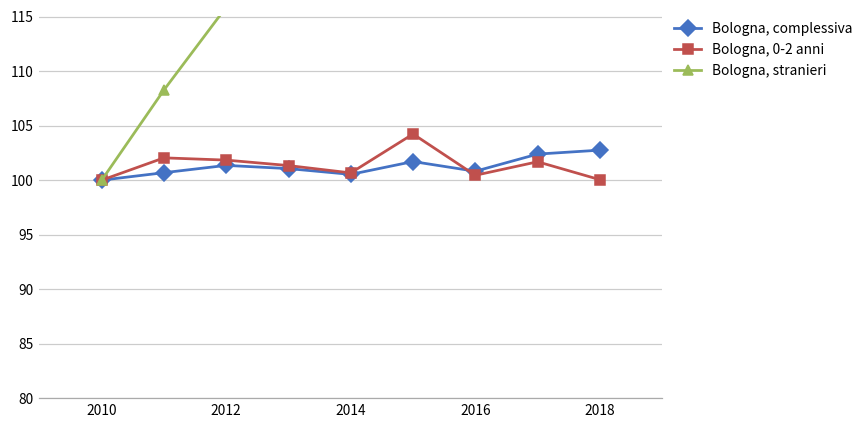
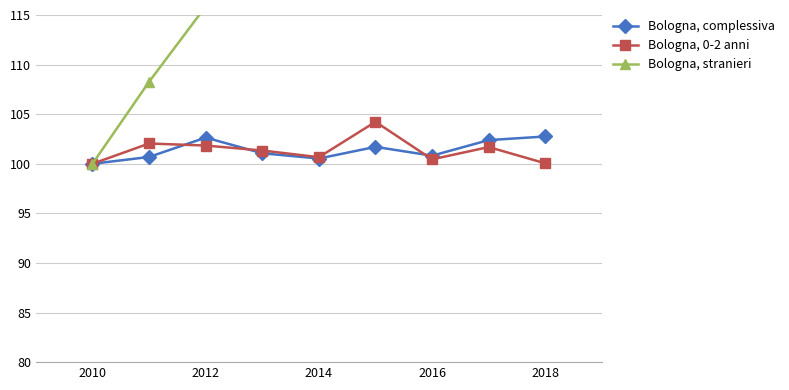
  {
    "Bologna, complessiva": {
-     "2012": 101,
+     "2012": 103,
      "2016": 101,
      "2018": 103
    },
    "Bologna, 0-2 anni": {
      "2012": 102,
      "2016": 100,
      "2018": 100
    }
  }
